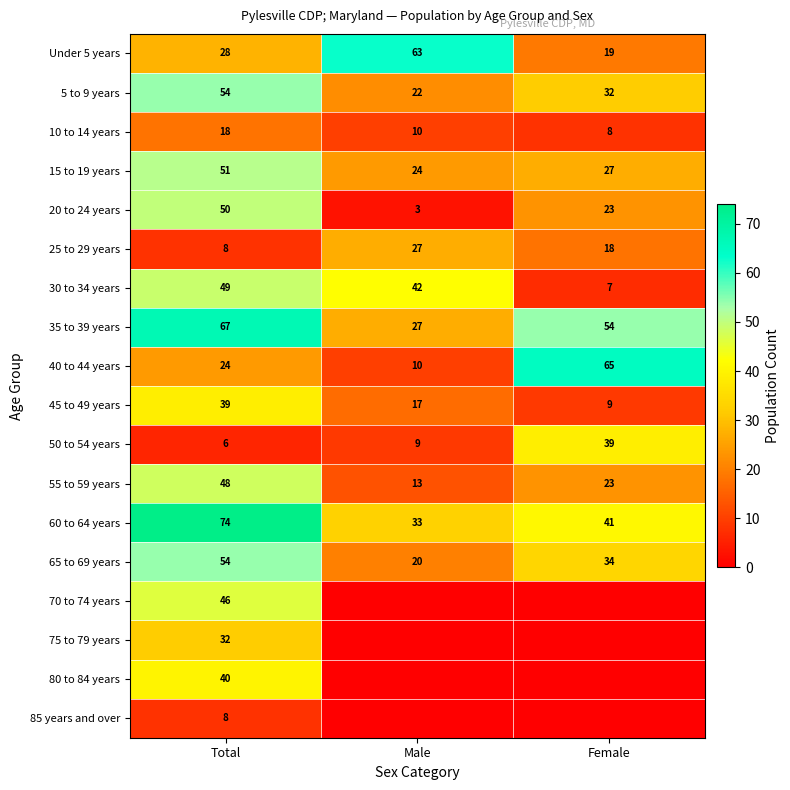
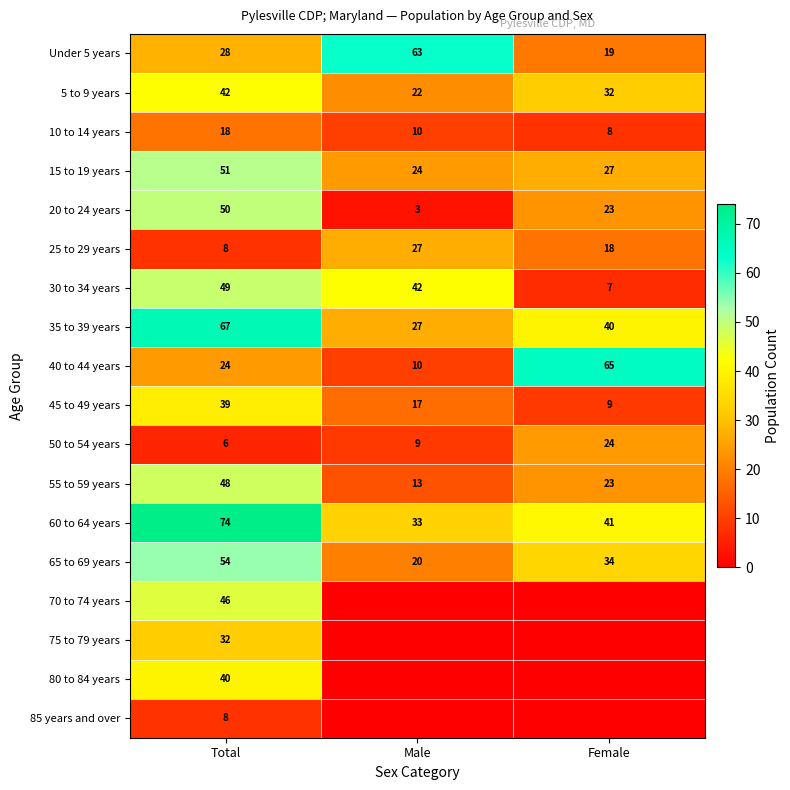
  {
    "Under 5 years": {
      "Total": 28,
      "Male": 63,
      "Female": 19
    },
    "5 to 9 years": {
-     "Total": 54,
+     "Total": 42,
      "Male": 22,
      "Female": 32
    },
    "10 to 14 years": {
      "Total": 18,
      "Male": 10,
      "Female": 8
    },
    "15 to 19 years": {
      "Total": 51,
      "Male": 24,
      "Female": 27
    },
    "20 to 24 years": {
      "Total": 50,
      "Male": 3,
      "Female": 23
    },
    "25 to 29 years": {
      "Total": 8,
      "Male": 27,
      "Female": 18
    },
    "30 to 34 years": {
      "Total": 49,
      "Male": 42,
      "Female": 7
    },
    "35 to 39 years": {
      "Total": 67,
      "Male": 27,
-     "Female": 54
+     "Female": 40
    },
    "40 to 44 years": {
      "Total": 24,
      "Male": 10,
      "Female": 65
    },
    "45 to 49 years": {
      "Total": 39,
      "Male": 17,
      "Female": 9
    },
    "50 to 54 years": {
      "Total": 6,
      "Male": 9,
-     "Female": 39
+     "Female": 24
    },
    "55 to 59 years": {
      "Total": 48,
      "Male": 13,
      "Female": 23
    },
    "60 to 64 years": {
      "Total": 74,
      "Male": 33,
      "Female": 41
    },
    "65 to 69 years": {
      "Total": 54,
      "Male": 20,
      "Female": 34
    },
    "70 to 74 years": {
      "Total": 46
    },
    "75 to 79 years": {
      "Total": 32
    },
    "80 to 84 years": {
      "Total": 40
    },
    "85 years and over": {
      "Total": 8
    }
  }
